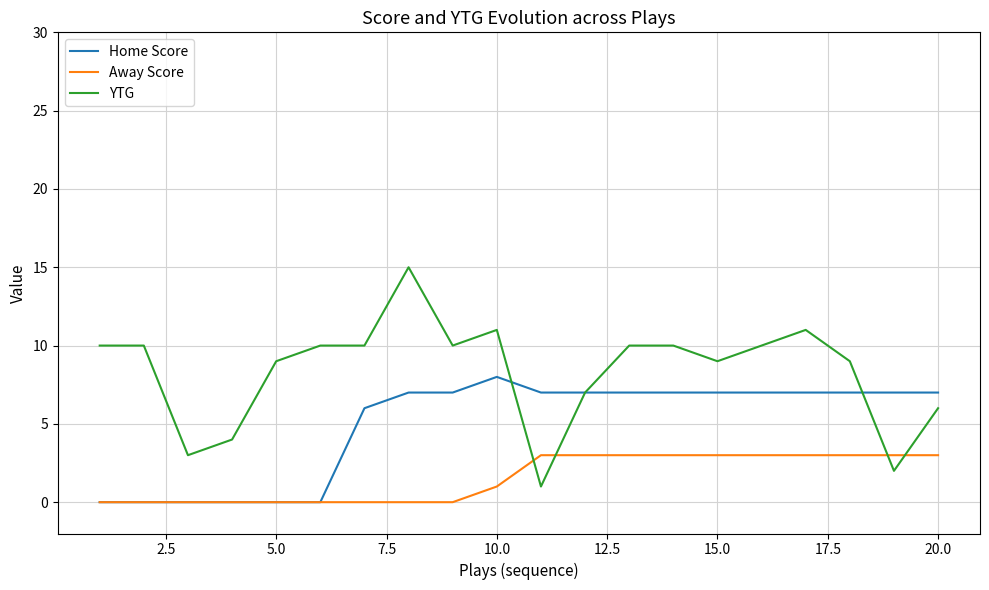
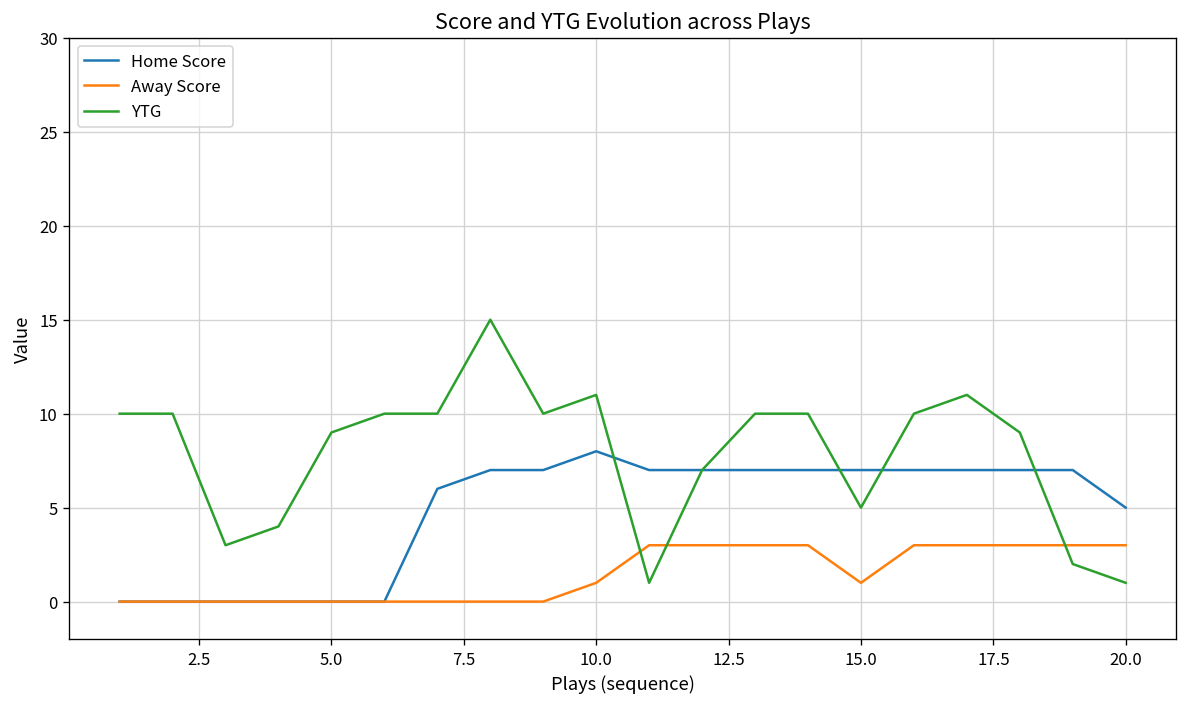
  {
    "Home Score": {
      "10.0": 8,
      "15.0": 7,
-     "20.0": 7
+     "20.0": 5
    },
    "Away Score": {
      "10.0": 1,
-     "15.0": 3,
+     "15.0": 1,
      "20.0": 3
    },
    "YTG": {
      "5.0": 9,
      "10.0": 11,
-     "15.0": 9,
-     "20.0": 6
+     "15.0": 5,
+     "20.0": 1
    }
  }
